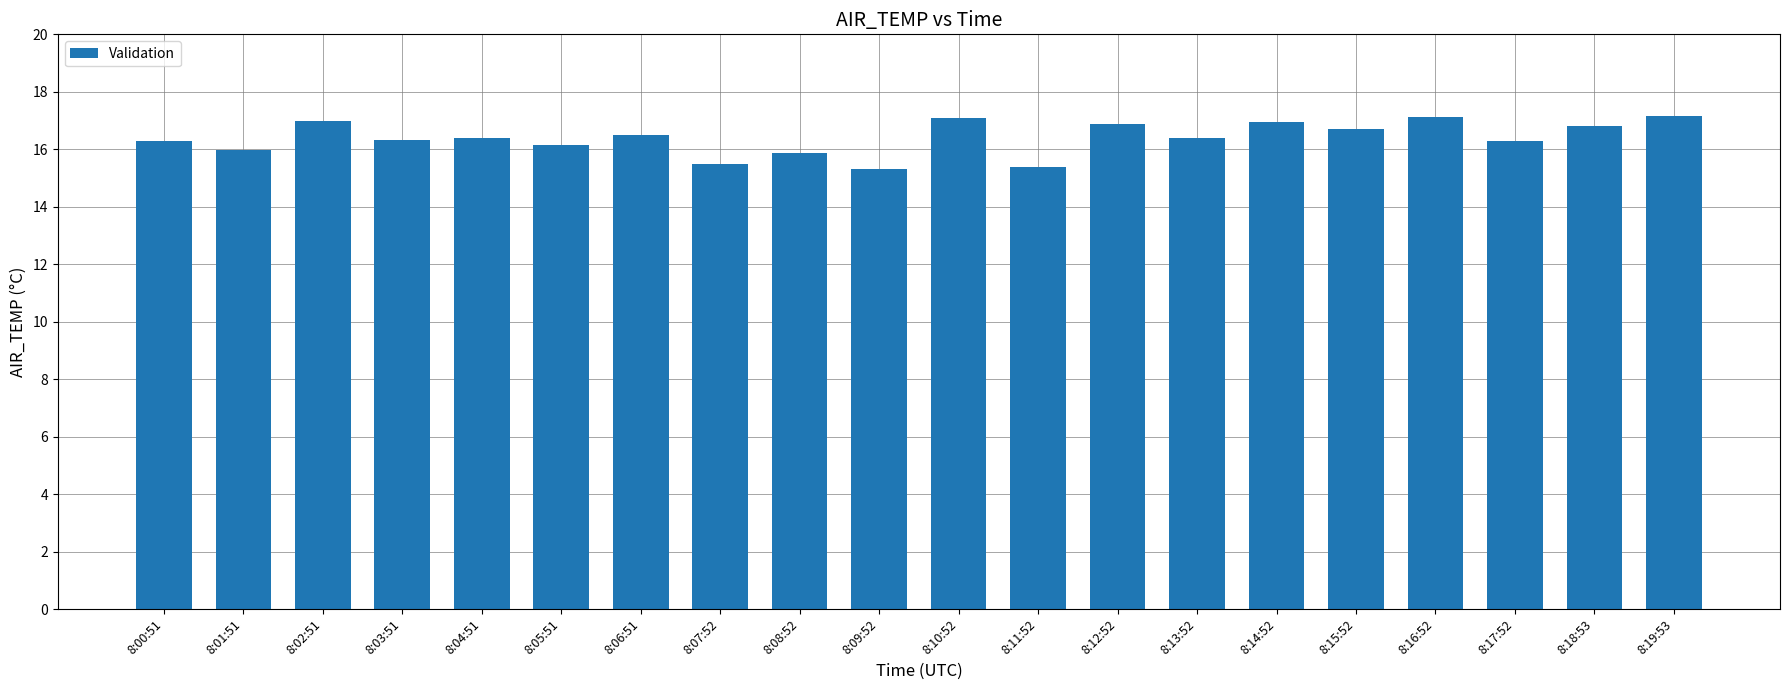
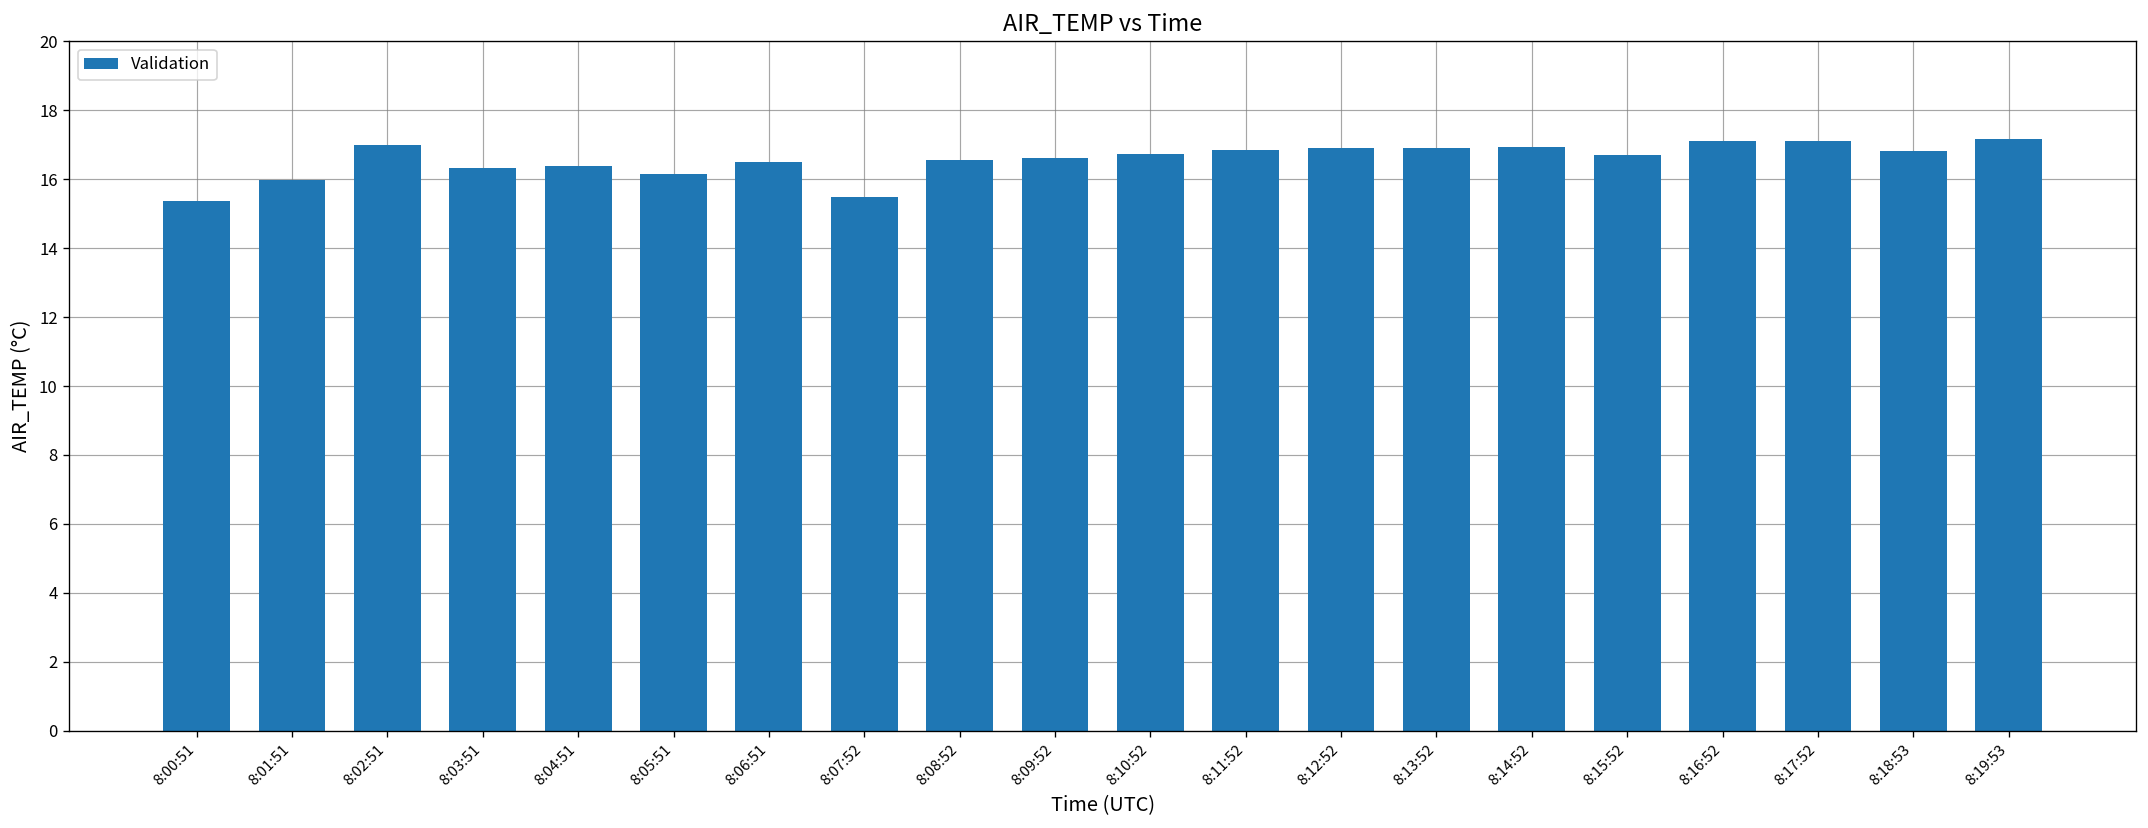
  {
-   "8:00:51": 16.3,
+   "8:00:51": 15.4,
    "8:01:51": 16.0,
    "8:02:51": 17.0,
    "8:03:51": 16.3,
    "8:04:51": 16.4,
    "8:05:51": 16.2,
    "8:06:51": 16.5,
    "8:07:52": 15.5,
-   "8:08:52": 15.9,
-   "8:09:52": 15.3,
-   "8:10:52": 17.1,
-   "8:11:52": 15.4,
+   "8:08:52": 16.6,
+   "8:09:52": 16.6,
+   "8:10:52": 16.7,
+   "8:11:52": 16.8,
    "8:12:52": 16.9,
-   "8:13:52": 16.4,
+   "8:13:52": 16.9,
    "8:14:52": 16.9,
    "8:15:52": 16.7,
    "8:16:52": 17.1,
-   "8:17:52": 16.3,
+   "8:17:52": 17.1,
    "8:18:53": 16.8,
    "8:19:53": 17.2
  }
